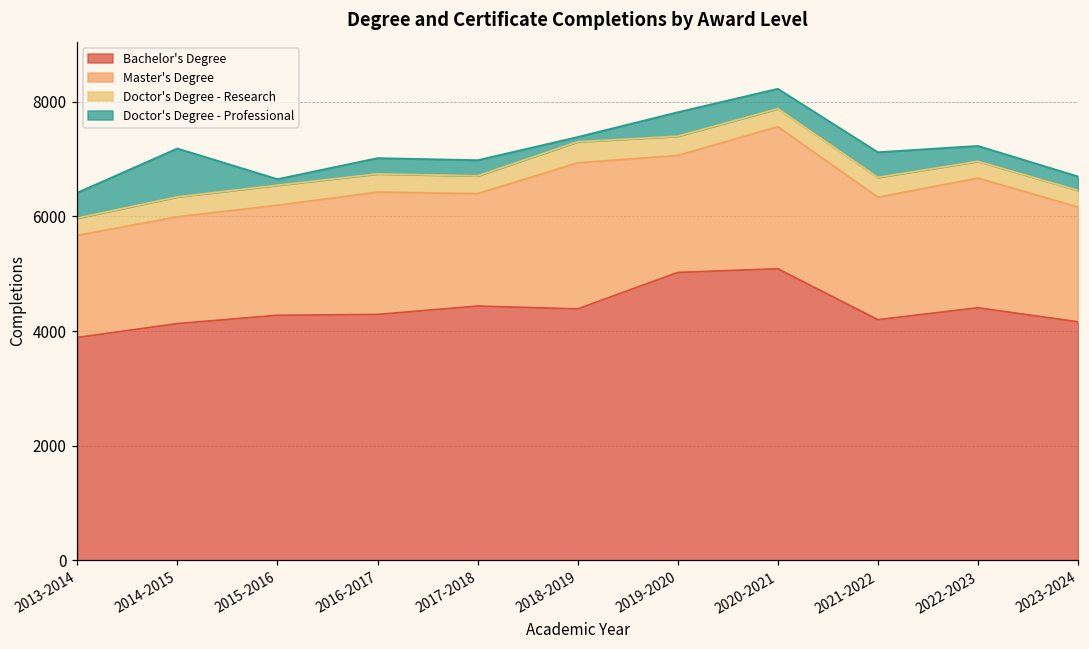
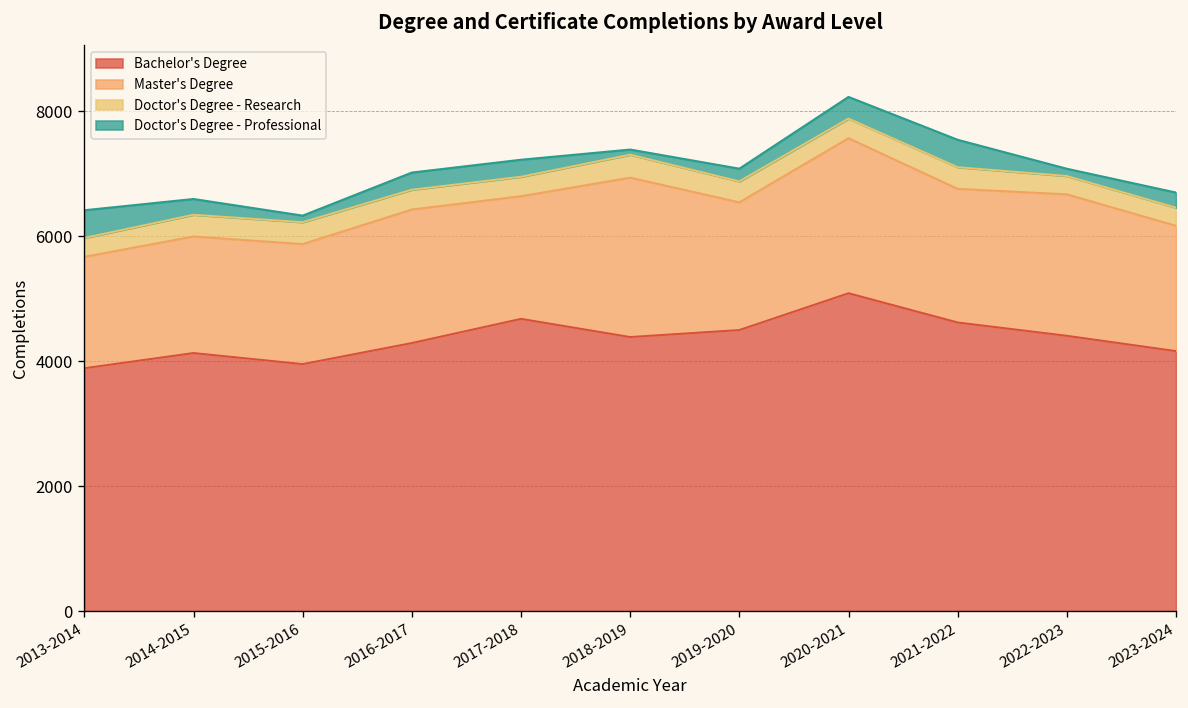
  {
    "Bachelor's Degree": {
      "2013-2014": 3900,
      "2014-2015": 4100,
-     "2015-2016": 4300,
+     "2015-2016": 4000,
      "2016-2017": 4300,
-     "2017-2018": 4400,
+     "2017-2018": 4700,
      "2018-2019": 4400,
-     "2019-2020": 5000,
+     "2019-2020": 4500,
      "2020-2021": 5100,
-     "2021-2022": 4200,
+     "2021-2022": 4600,
      "2022-2023": 4400,
      "2023-2024": 4200
    },
    "Doctor's Degree - Professional": {
      "2013-2014": 400,
-     "2014-2015": 800,
+     "2014-2015": 300,
      "2015-2016": 100,
      "2016-2017": 300,
      "2017-2018": 300,
      "2018-2019": 100,
-     "2019-2020": 400,
+     "2019-2020": 200,
      "2020-2021": 300,
      "2021-2022": 400,
-     "2022-2023": 300,
+     "2022-2023": 100,
      "2023-2024": 200
    }
  }
